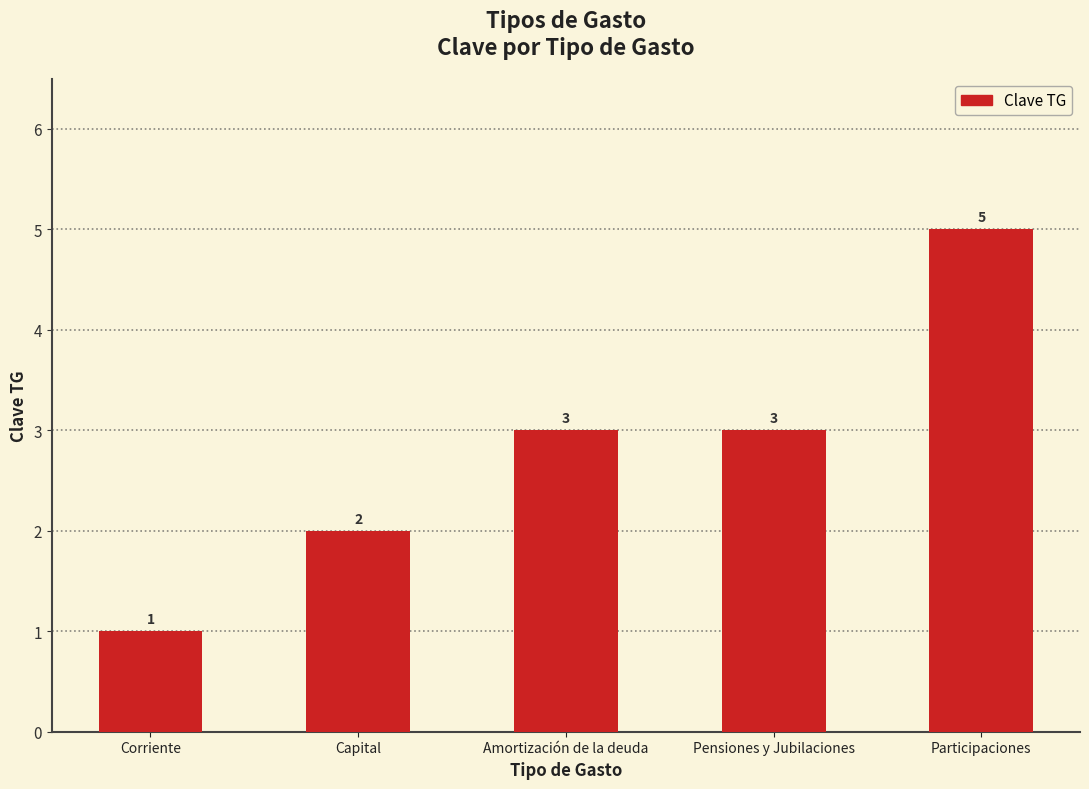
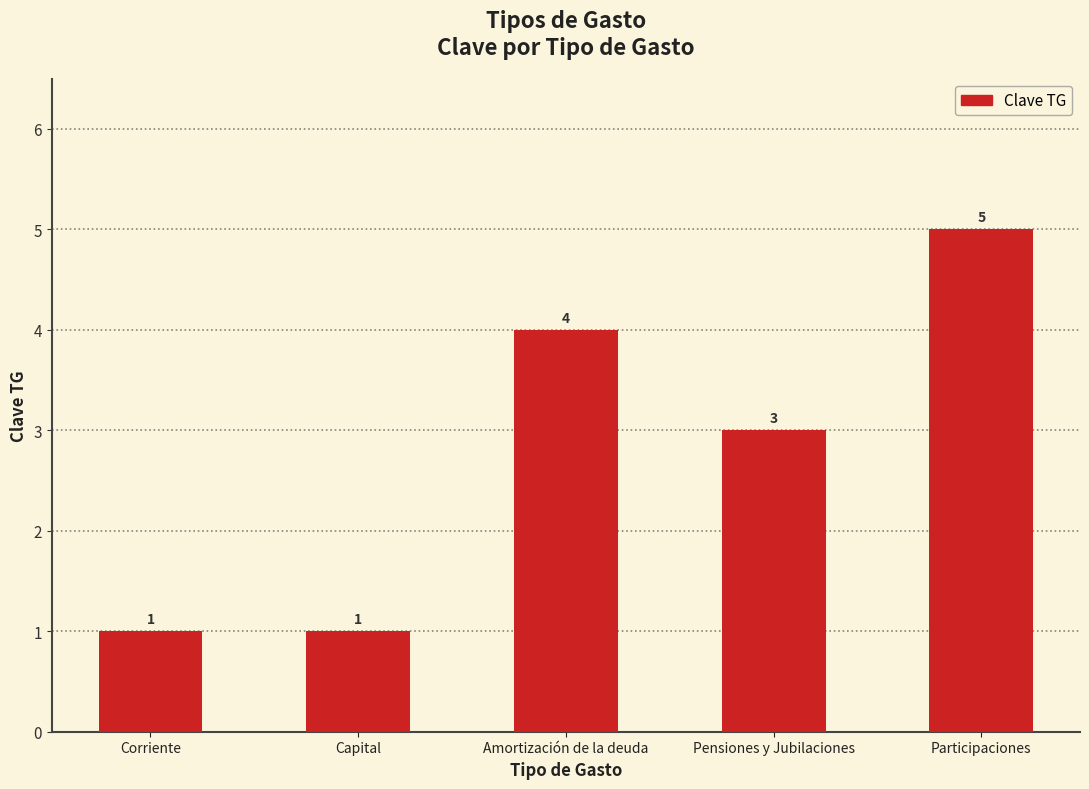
  {
    "Corriente": 1,
-   "Capital": 2,
-   "Amortización de la deuda": 3,
+   "Capital": 1,
+   "Amortización de la deuda": 4,
    "Pensiones y Jubilaciones": 3,
    "Participaciones": 5
  }
